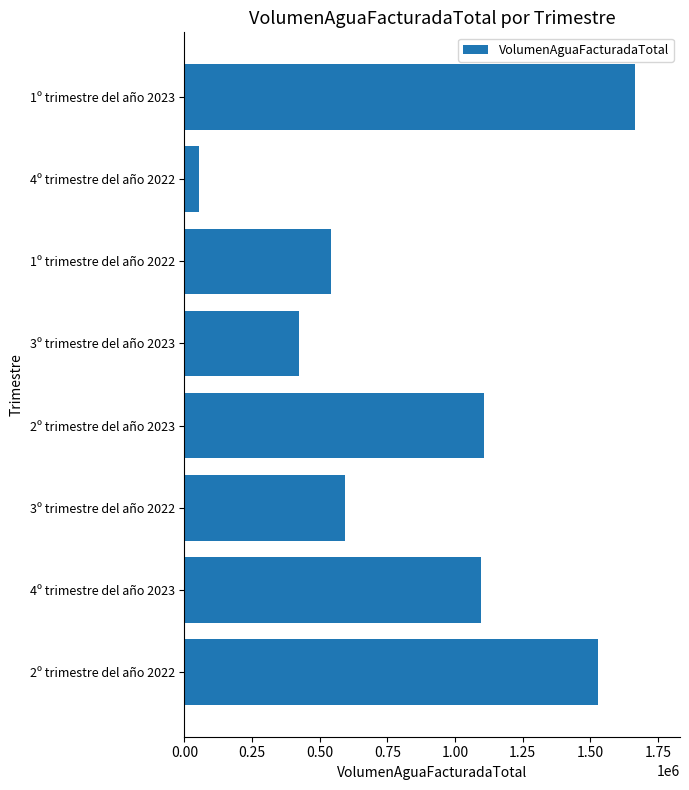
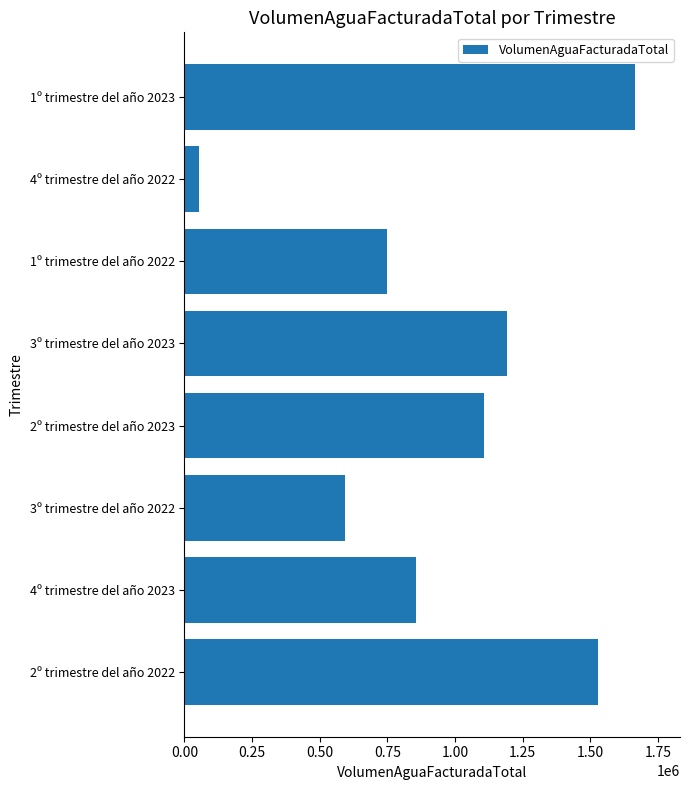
  {
    "1º trimestre del año 2023": 1660000,
    "4º trimestre del año 2022": 50000,
-   "1º trimestre del año 2022": 540000,
-   "3º trimestre del año 2023": 420000,
+   "1º trimestre del año 2022": 750000,
+   "3º trimestre del año 2023": 1190000,
    "2º trimestre del año 2023": 1110000,
    "3º trimestre del año 2022": 590000,
-   "4º trimestre del año 2023": 1100000,
+   "4º trimestre del año 2023": 850000,
    "2º trimestre del año 2022": 1530000
  }
